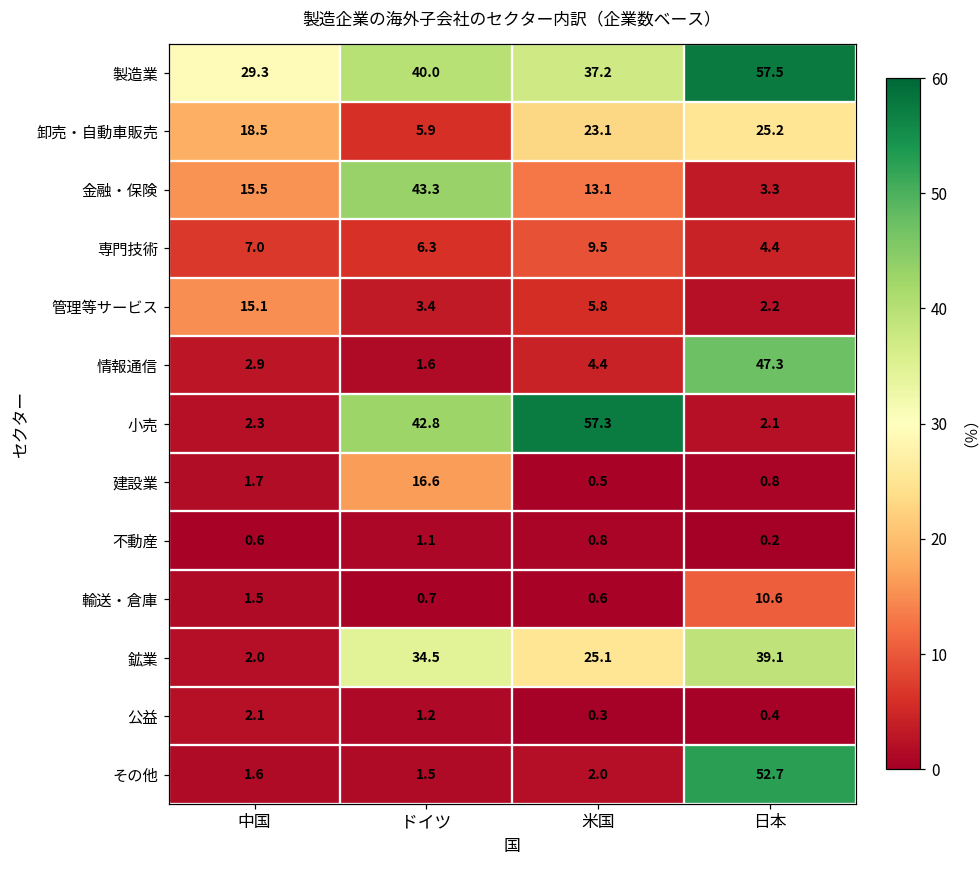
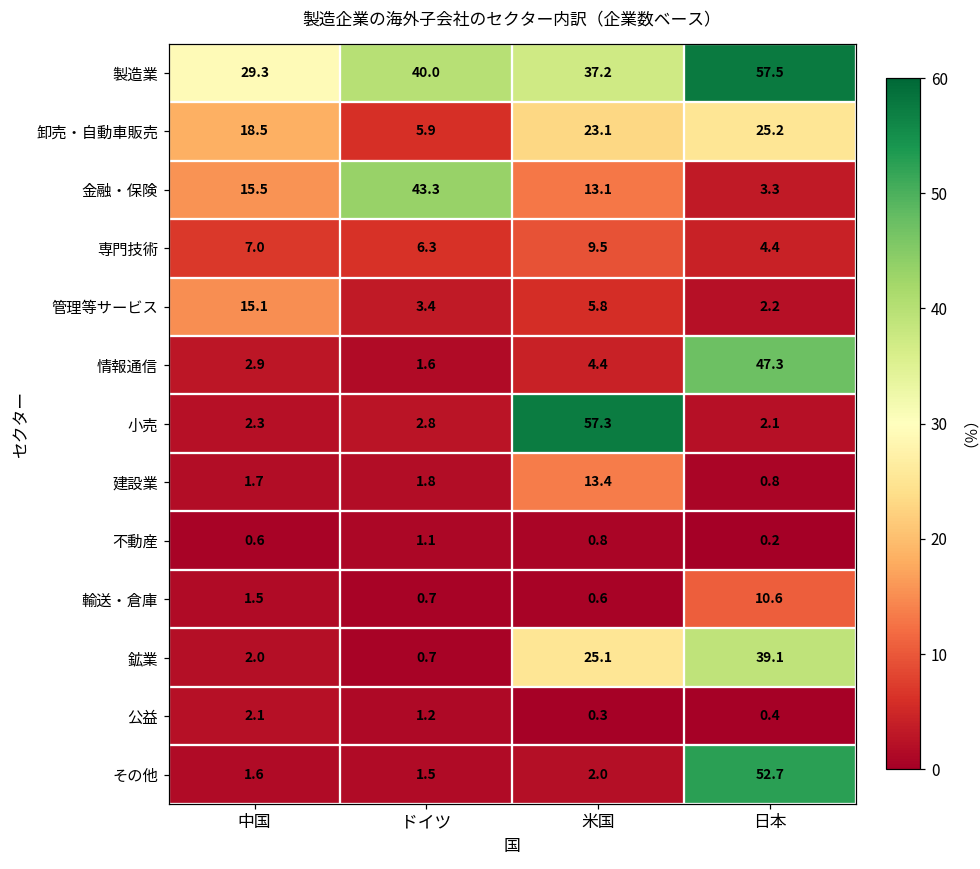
  {
    "製造業": {
      "中国": 29.3,
      "ドイツ": 40.0,
      "米国": 37.2,
      "日本": 57.5
    },
    "卸売・自動車販売": {
      "中国": 18.5,
      "ドイツ": 5.9,
      "米国": 23.1,
      "日本": 25.2
    },
    "金融・保険": {
      "中国": 15.5,
      "ドイツ": 43.3,
      "米国": 13.1,
      "日本": 3.3
    },
    "専門技術": {
      "中国": 7.0,
      "ドイツ": 6.3,
      "米国": 9.5,
      "日本": 4.4
    },
    "管理等サービス": {
      "中国": 15.1,
      "ドイツ": 3.4,
      "米国": 5.8,
      "日本": 2.2
    },
    "情報通信": {
      "中国": 2.9,
      "ドイツ": 1.6,
      "米国": 4.4,
      "日本": 47.3
    },
    "小売": {
      "中国": 2.3,
-     "ドイツ": 42.8,
+     "ドイツ": 2.8,
      "米国": 57.3,
      "日本": 2.1
    },
    "建設業": {
      "中国": 1.7,
-     "ドイツ": 16.6,
-     "米国": 0.5,
+     "ドイツ": 1.8,
+     "米国": 13.4,
      "日本": 0.8
    },
    "不動産": {
      "中国": 0.6,
      "ドイツ": 1.1,
      "米国": 0.8,
      "日本": 0.2
    },
    "輸送・倉庫": {
      "中国": 1.5,
      "ドイツ": 0.7,
      "米国": 0.6,
      "日本": 10.6
    },
    "鉱業": {
      "中国": 2.0,
-     "ドイツ": 34.5,
+     "ドイツ": 0.7,
      "米国": 25.1,
      "日本": 39.1
    },
    "公益": {
      "中国": 2.1,
      "ドイツ": 1.2,
      "米国": 0.3,
      "日本": 0.4
    },
    "その他": {
      "中国": 1.6,
      "ドイツ": 1.5,
      "米国": 2.0,
      "日本": 52.7
    }
  }
